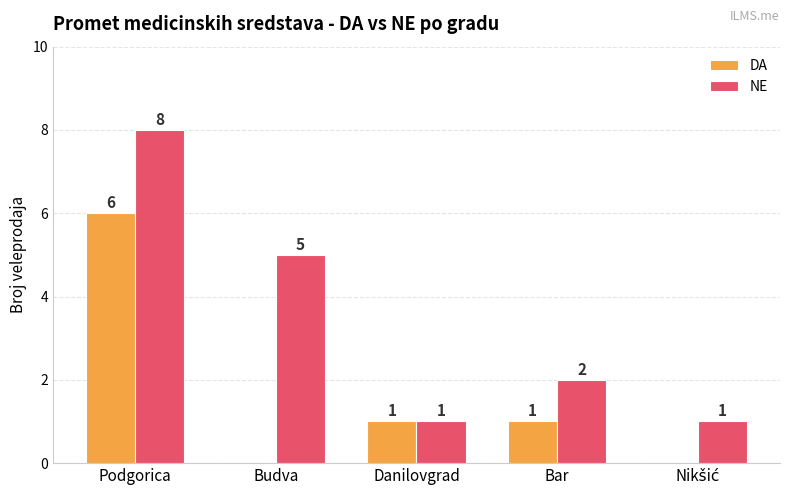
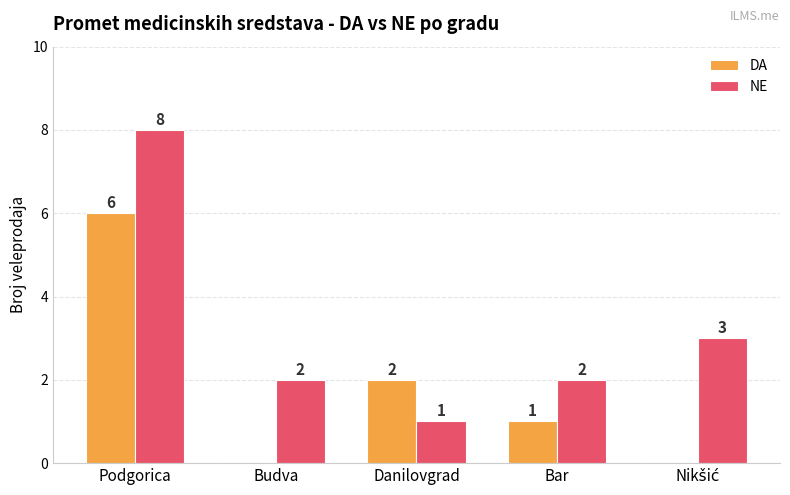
  {
    "DA": {
      "Podgorica": 6,
-     "Danilovgrad": 1,
+     "Danilovgrad": 2,
      "Bar": 1
    },
    "NE": {
      "Podgorica": 8,
-     "Budva": 5,
+     "Budva": 2,
      "Danilovgrad": 1,
      "Bar": 2,
-     "Nikšić": 1
+     "Nikšić": 3
    }
  }
